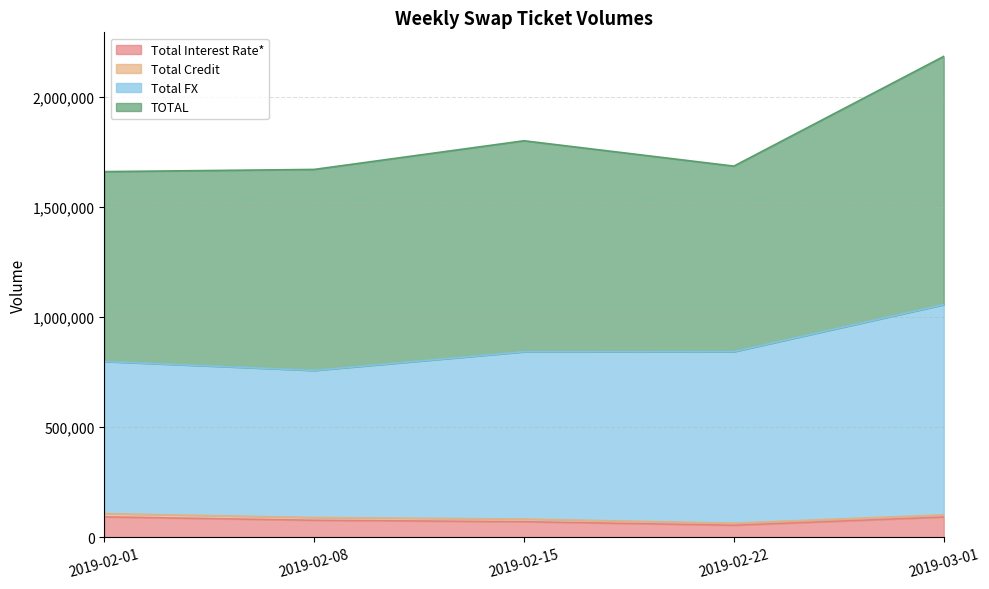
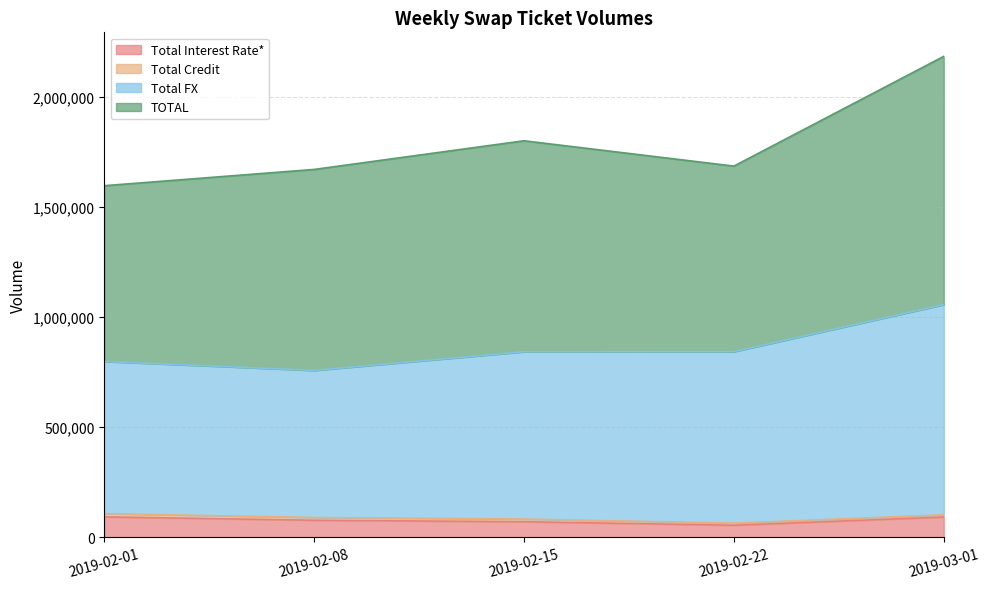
  {
    "Total FX": {
      "2019-02-01": "690,000",
      "2019-02-08": "670,000",
      "2019-02-15": "760,000",
      "2019-02-22": "780,000",
      "2019-03-01": "950,000"
    },
    "TOTAL": {
-     "2019-02-01": "860,000",
+     "2019-02-01": "800,000",
      "2019-02-08": "910,000",
      "2019-02-15": "960,000",
      "2019-02-22": "840,000",
      "2019-03-01": "1,130,000"
    }
  }
